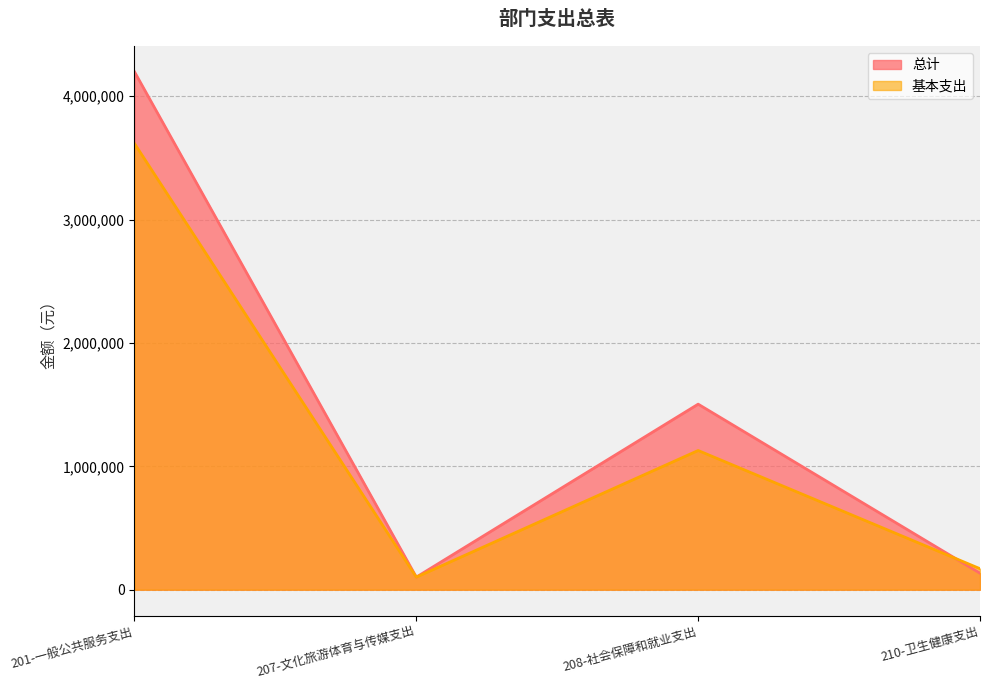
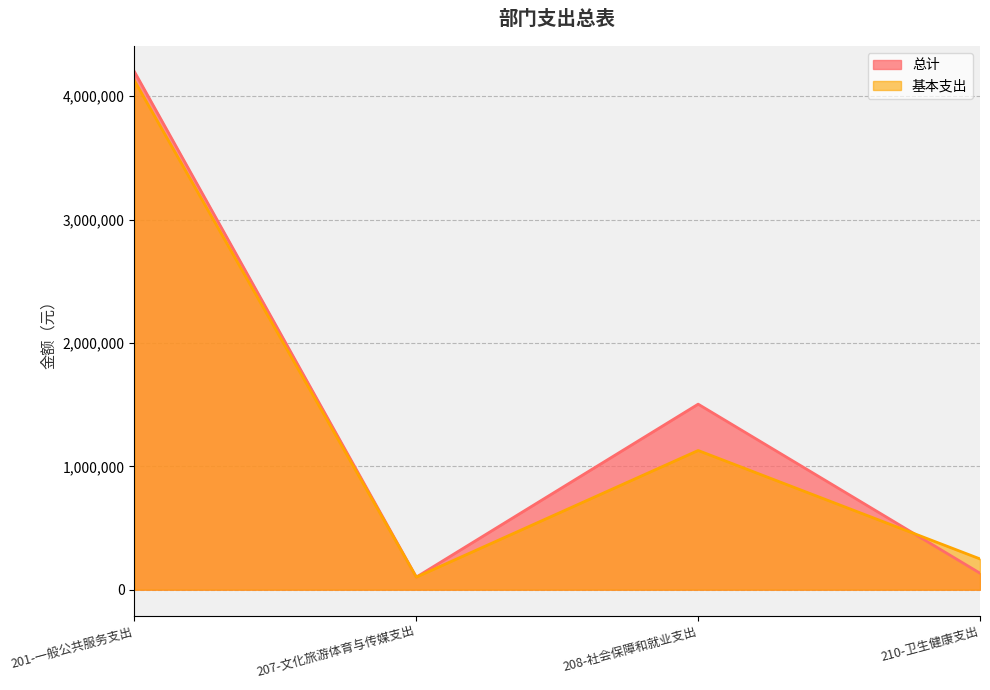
  {
    "总计": {
      "201-一般公共服务支出": "4,200,000",
      "208-社会保障和就业支出": "1,500,000",
      "210-卫生健康支出": "130,000"
    },
    "基本支出": {
-     "201-一般公共服务支出": "3,620,000",
+     "201-一般公共服务支出": "4,130,000",
      "208-社会保障和就业支出": "1,130,000",
-     "210-卫生健康支出": "170,000"
+     "210-卫生健康支出": "250,000"
    }
  }
